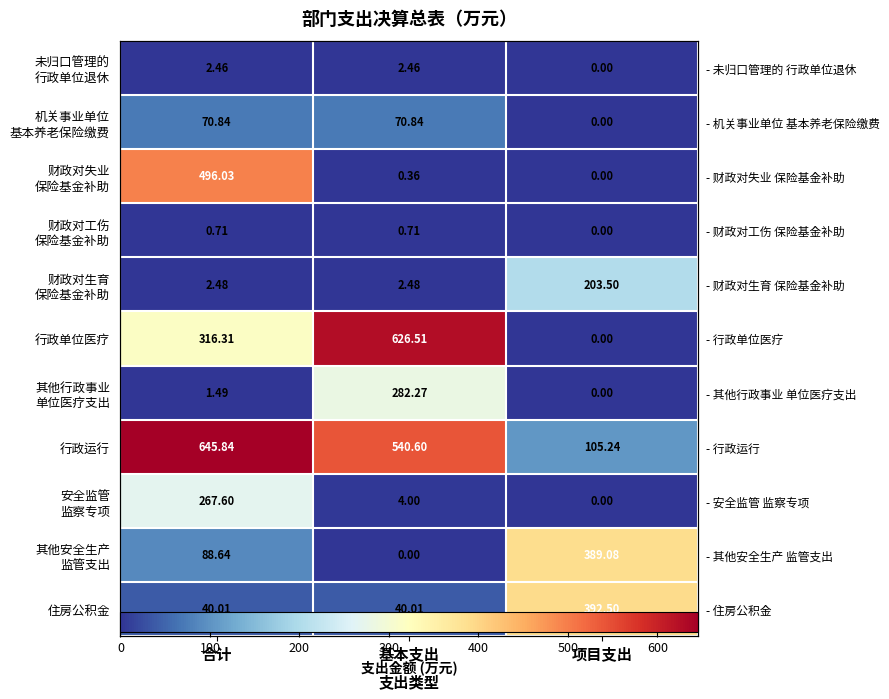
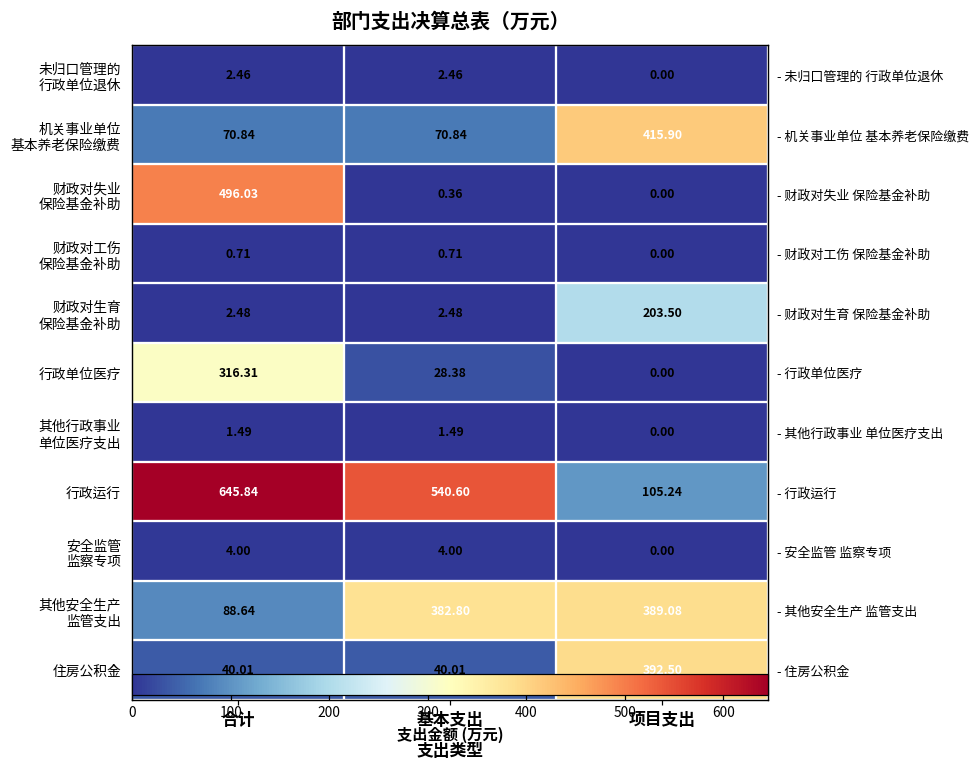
  {
    "未归口管理的 行政单位退休": {
      "合计": 2.46,
      "基本支出": 2.46,
      "项目支出": 0.00
    },
    "机关事业单位 基本养老保险缴费": {
      "合计": 70.84,
      "基本支出": 70.84,
-     "项目支出": 0.00
+     "项目支出": 415.90
    },
    "财政对失业 保险基金补助": {
      "合计": 496.03,
      "基本支出": 0.36,
      "项目支出": 0.00
    },
    "财政对工伤 保险基金补助": {
      "合计": 0.71,
      "基本支出": 0.71,
      "项目支出": 0.00
    },
    "财政对生育 保险基金补助": {
      "合计": 2.48,
      "基本支出": 2.48,
      "项目支出": 203.50
    },
    "行政单位医疗": {
      "合计": 316.31,
-     "基本支出": 626.51,
+     "基本支出": 28.38,
      "项目支出": 0.00
    },
    "其他行政事业 单位医疗支出": {
      "合计": 1.49,
-     "基本支出": 282.27,
+     "基本支出": 1.49,
      "项目支出": 0.00
    },
    "行政运行": {
      "合计": 645.84,
      "基本支出": 540.60,
      "项目支出": 105.24
    },
    "安全监管 监察专项": {
-     "合计": 267.60,
+     "合计": 4.00,
      "基本支出": 4.00,
      "项目支出": 0.00
    },
    "其他安全生产 监管支出": {
      "合计": 88.64,
-     "基本支出": 0.00,
+     "基本支出": 382.80,
      "项目支出": 389.08
    },
    "住房公积金": {
      "合计": 40.01,
      "基本支出": 40.01,
      "项目支出": 392.50
    }
  }
